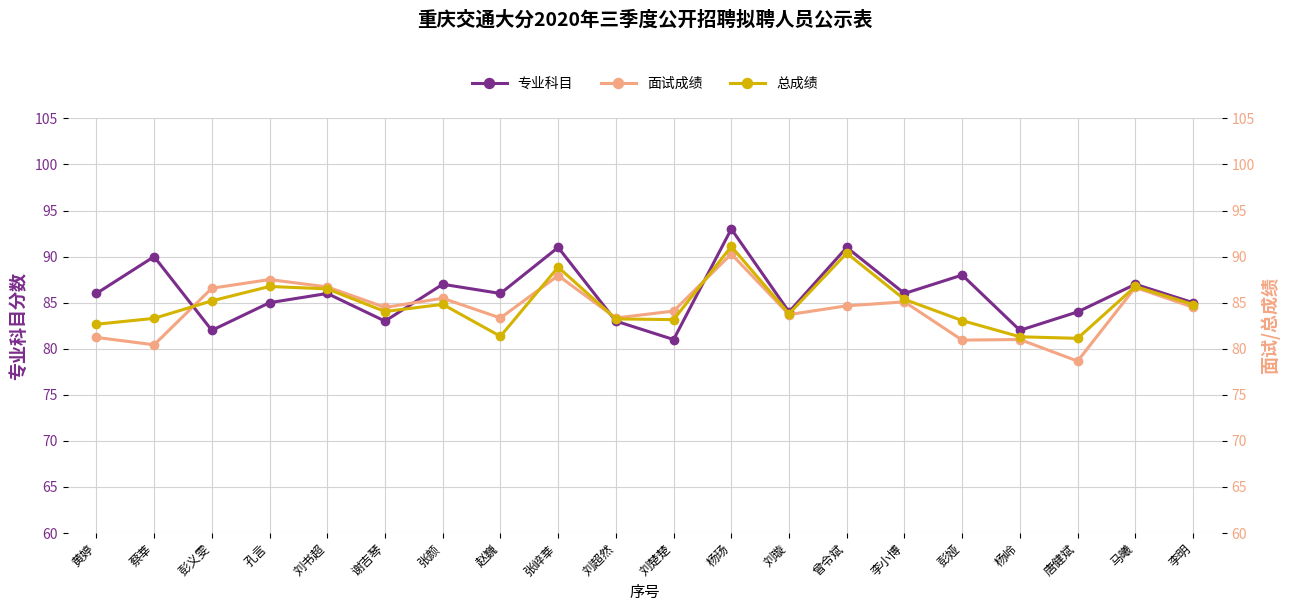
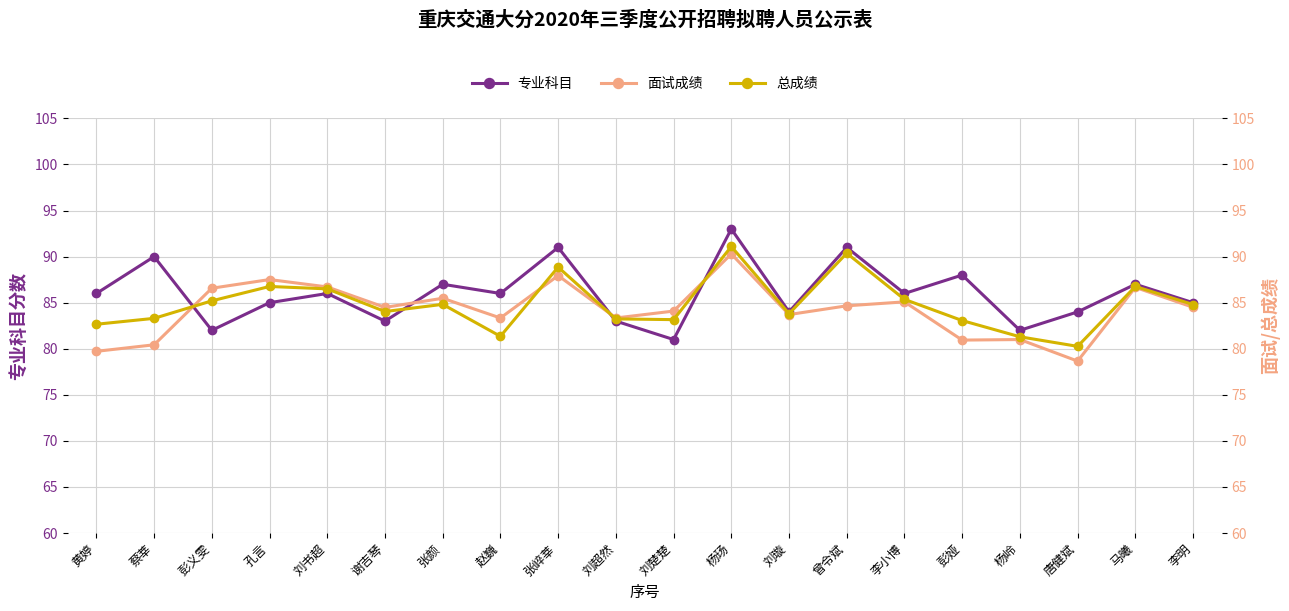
  {
    "专业科目": {
      "黄婷": 86,
      "蔡莘": 90,
      "彭义雯": 82,
      "孔言": 85,
      "刘书超": 86,
      "谢吉琴": 83,
      "张颜": 87,
      "赵巍": 86,
      "张崪莘": 91,
      "刘超然": 83,
      "刘楚楚": 81,
      "杨玚": 93,
      "刘璇": 84,
      "曾令斌": 91,
      "李小博": 86,
      "彭娅": 88,
      "杨岭": 82,
      "唐健斌": 84,
      "马曦": 87,
      "李明": 85
    },
    "面试成绩": {
-     "黄婷": 81,
+     "黄婷": 80,
      "蔡莘": 80,
      "彭义雯": 87,
      "孔言": 88,
      "谢吉琴": 84,
      "张颜": 85,
      "赵巍": 83,
      "张崪莘": 88,
      "刘楚楚": 84,
      "杨玚": 90,
      "曾令斌": 85,
      "彭娅": 81,
      "杨岭": 81,
      "唐健斌": 79,
      "李明": 85
    },
    "总成绩": {
      "黄婷": 83,
      "蔡莘": 83,
      "彭义雯": 85,
      "孔言": 87,
      "谢吉琴": 84,
      "张颜": 85,
      "赵巍": 81,
      "张崪莘": 89,
      "刘楚楚": 83,
      "杨玚": 91,
      "曾令斌": 90,
      "彭娅": 83,
      "杨岭": 81,
-     "唐健斌": 81,
+     "唐健斌": 80,
      "李明": 85
    }
  }
